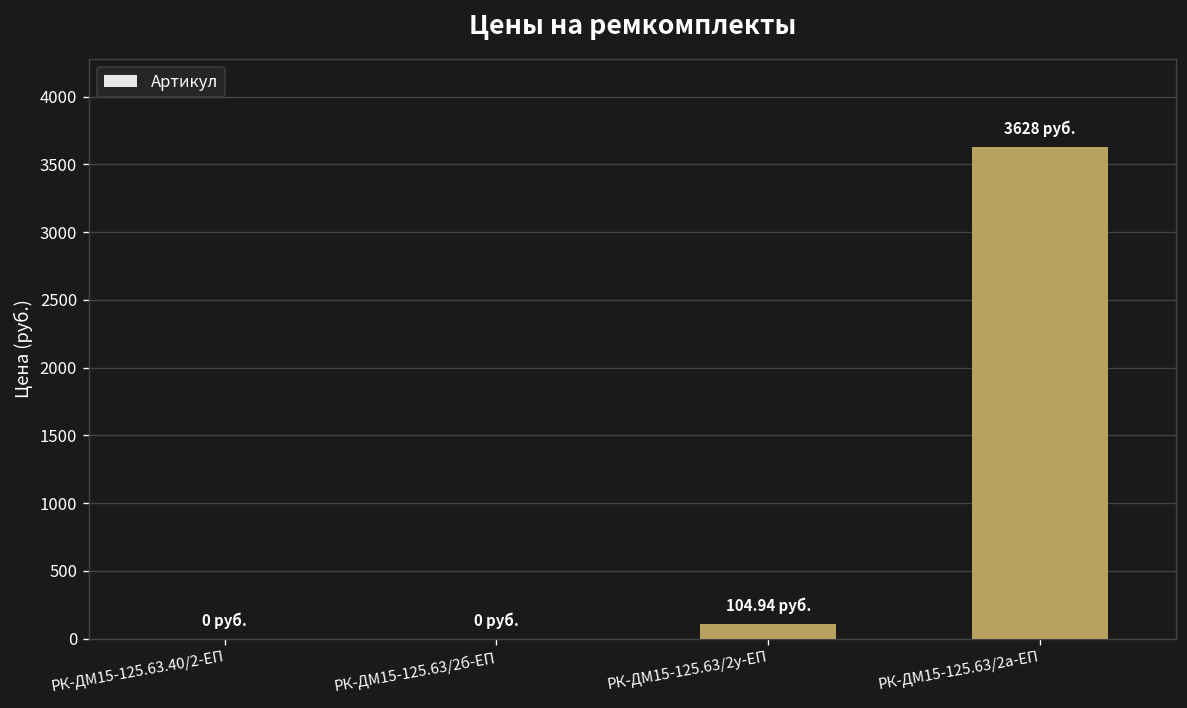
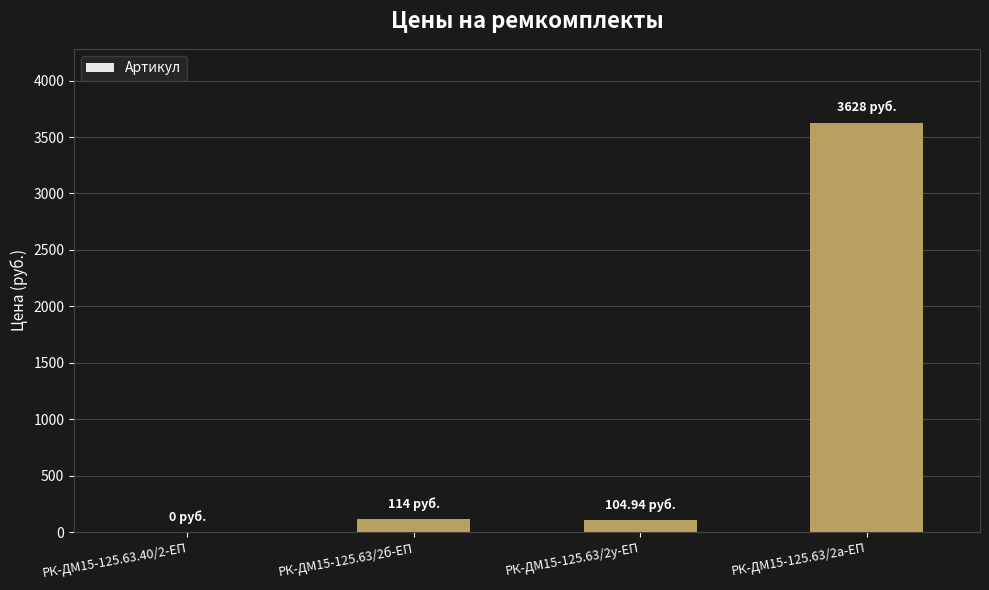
  {
    "РК-ДМ15-125.63.40/2-ЕП": 0,
-   "РК-ДМ15-125.63/2б-ЕП": 0,
+   "РК-ДМ15-125.63/2б-ЕП": 114,
    "РК-ДМ15-125.63/2у-ЕП": 104.94,
    "РК-ДМ15-125.63/2а-ЕП": 3628
  }
